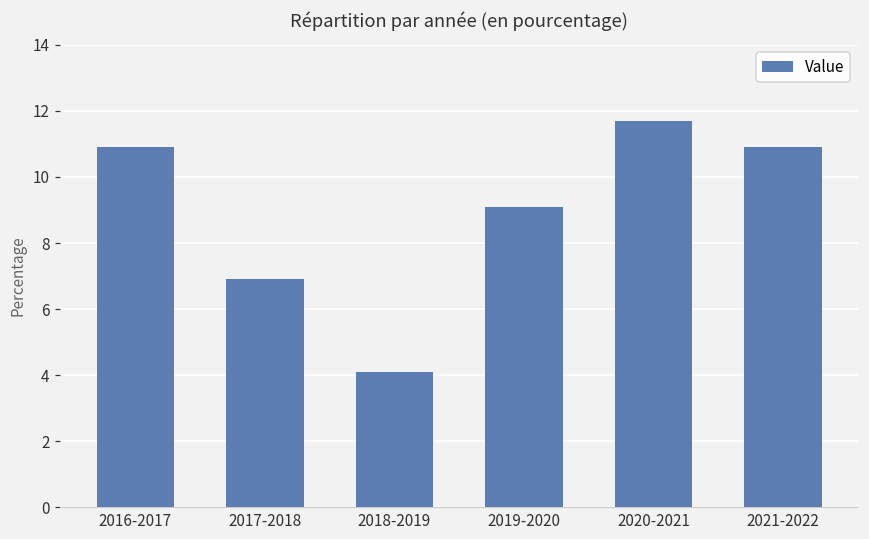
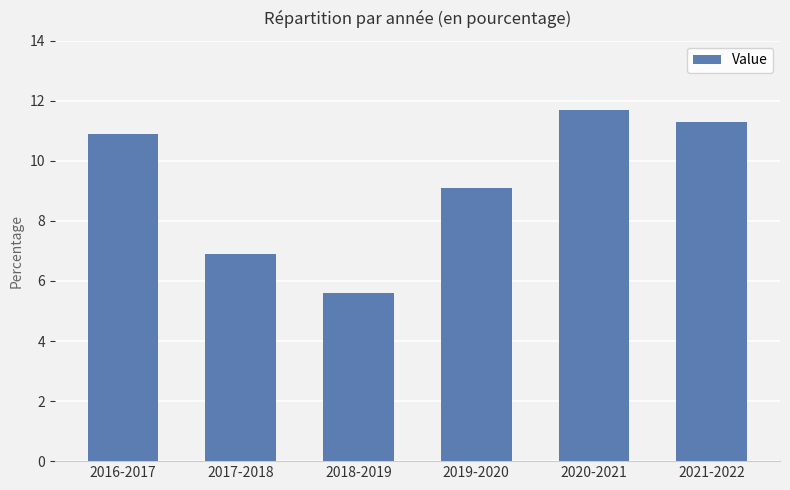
  {
    "2016-2017": 10.9,
    "2017-2018": 6.9,
-   "2018-2019": 4.1,
+   "2018-2019": 5.6,
    "2019-2020": 9.1,
    "2020-2021": 11.7,
-   "2021-2022": 10.9
+   "2021-2022": 11.3
  }
